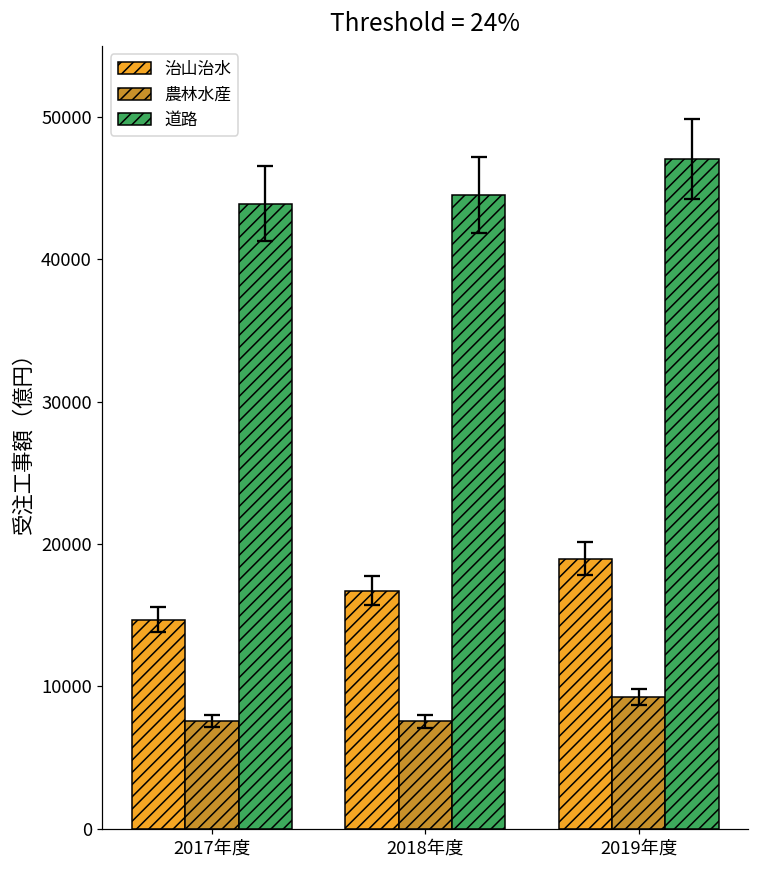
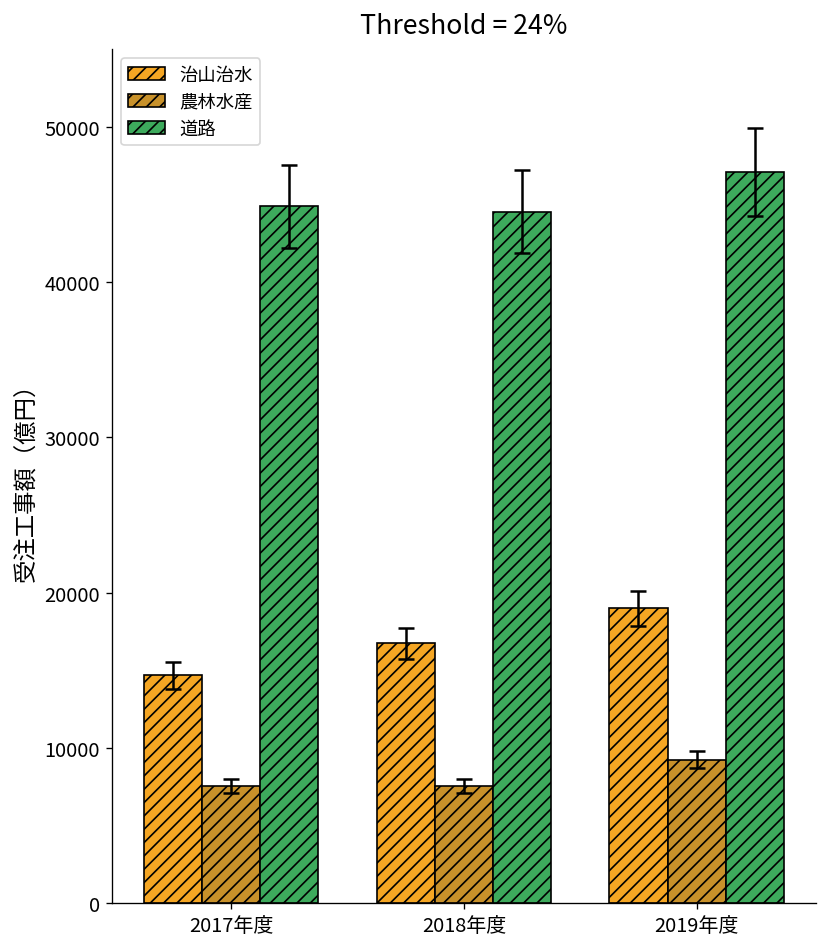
  {
    "道路": {
-     "2017年度": 43900,
+     "2017年度": 44900,
      "2018年度": 44500,
      "2019年度": 47100
    }
  }
